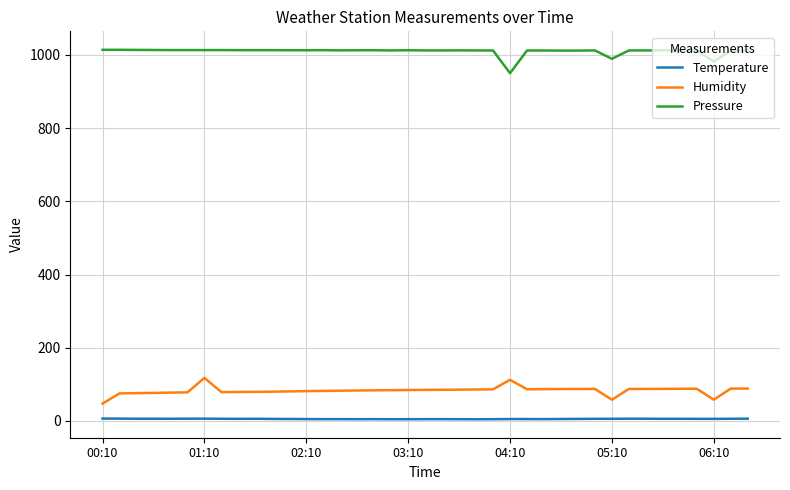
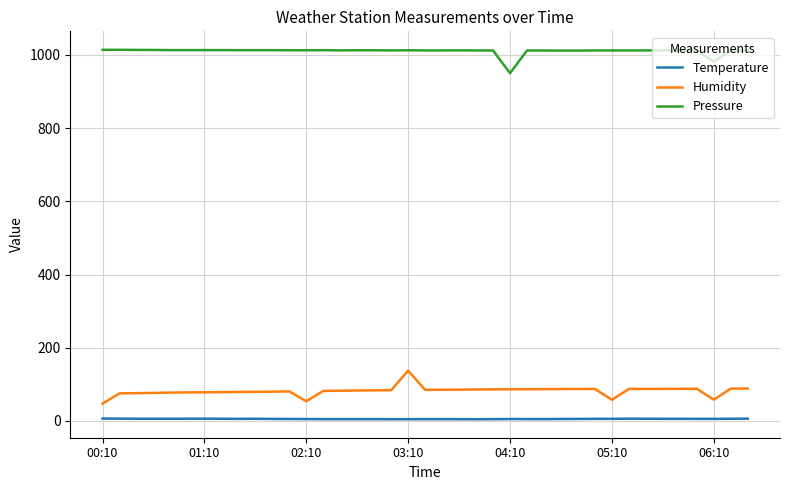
  {
    "Temperature": {
      "00:10": 10,
      "01:10": 10,
      "02:10": 10,
      "03:10": 0,
      "04:10": 10,
      "05:10": 10,
      "06:10": 10
    },
    "Humidity": {
      "00:10": 50,
-     "01:10": 120,
-     "02:10": 80,
-     "03:10": 80,
-     "04:10": 110,
+     "01:10": 80,
+     "02:10": 50,
+     "03:10": 140,
+     "04:10": 90,
      "05:10": 60,
      "06:10": 60
    },
    "Pressure": {
      "00:10": 1010,
      "01:10": 1010,
      "02:10": 1010,
      "03:10": 1010,
      "04:10": 950,
-     "05:10": 990
+     "05:10": 1010
    }
  }
